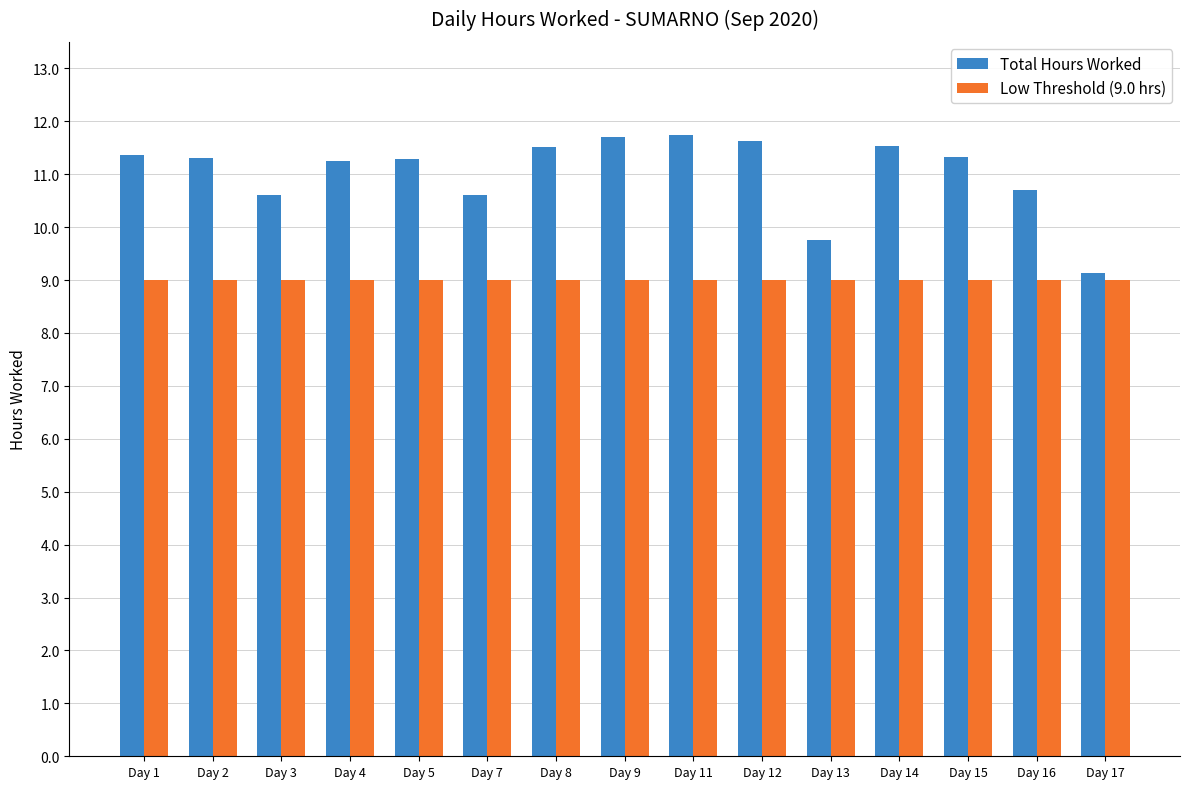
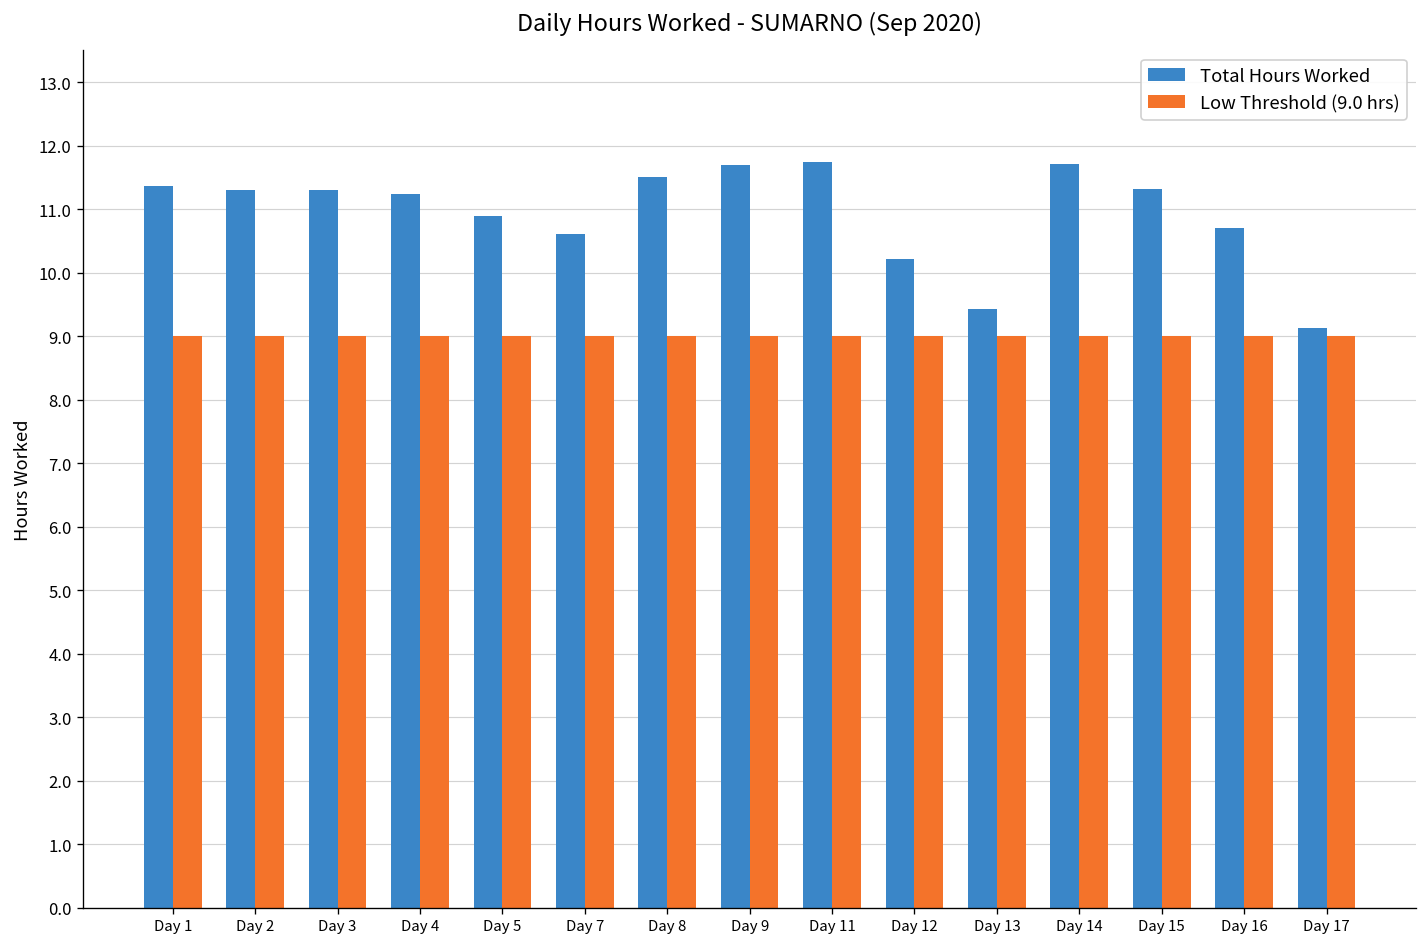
  {
    "Total Hours Worked": {
      "Day 1": 11.4,
      "Day 2": 11.3,
-     "Day 3": 10.6,
+     "Day 3": 11.3,
      "Day 4": 11.2,
-     "Day 5": 11.3,
+     "Day 5": 10.9,
      "Day 7": 10.6,
      "Day 8": 11.5,
      "Day 9": 11.7,
      "Day 11": 11.7,
-     "Day 12": 11.6,
-     "Day 13": 9.8,
-     "Day 14": 11.5,
+     "Day 12": 10.2,
+     "Day 13": 9.4,
+     "Day 14": 11.7,
      "Day 15": 11.3,
      "Day 16": 10.7,
      "Day 17": 9.1
    },
    "Low Threshold (9.0 hrs)": {
      "Day 1": 9.0,
      "Day 2": 9.0,
      "Day 3": 9.0,
      "Day 4": 9.0,
      "Day 5": 9.0,
      "Day 7": 9.0,
      "Day 8": 9.0,
      "Day 9": 9.0,
      "Day 11": 9.0,
      "Day 12": 9.0,
      "Day 13": 9.0,
      "Day 14": 9.0,
      "Day 15": 9.0,
      "Day 16": 9.0,
      "Day 17": 9.0
    }
  }
